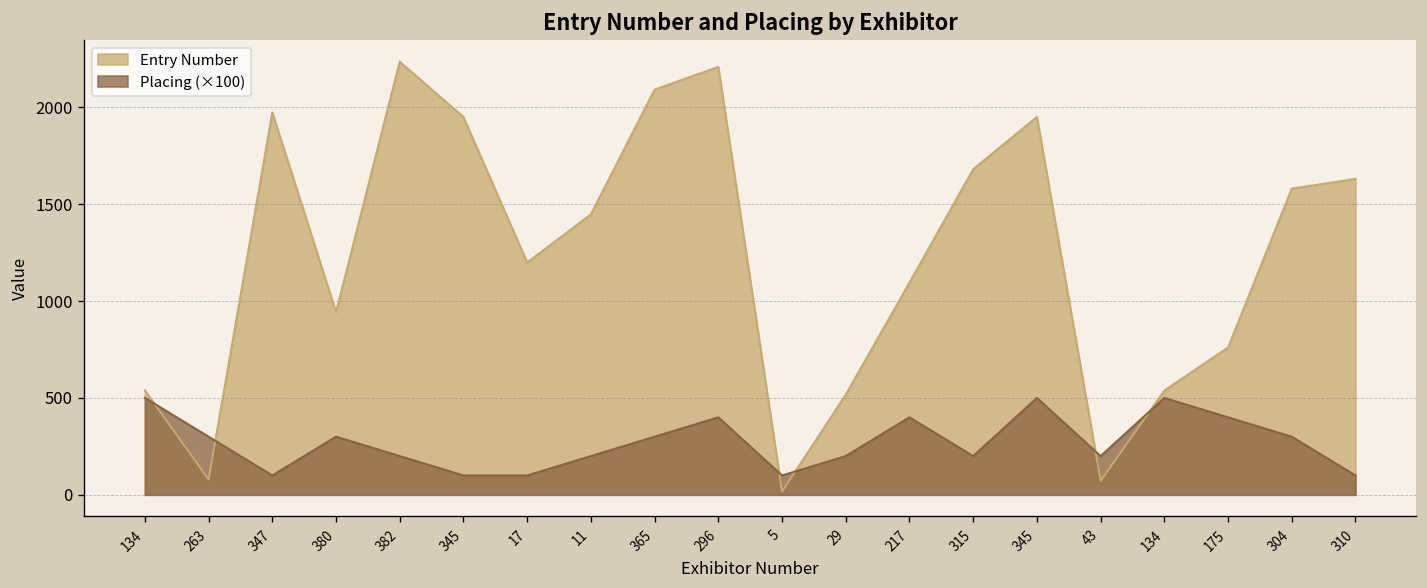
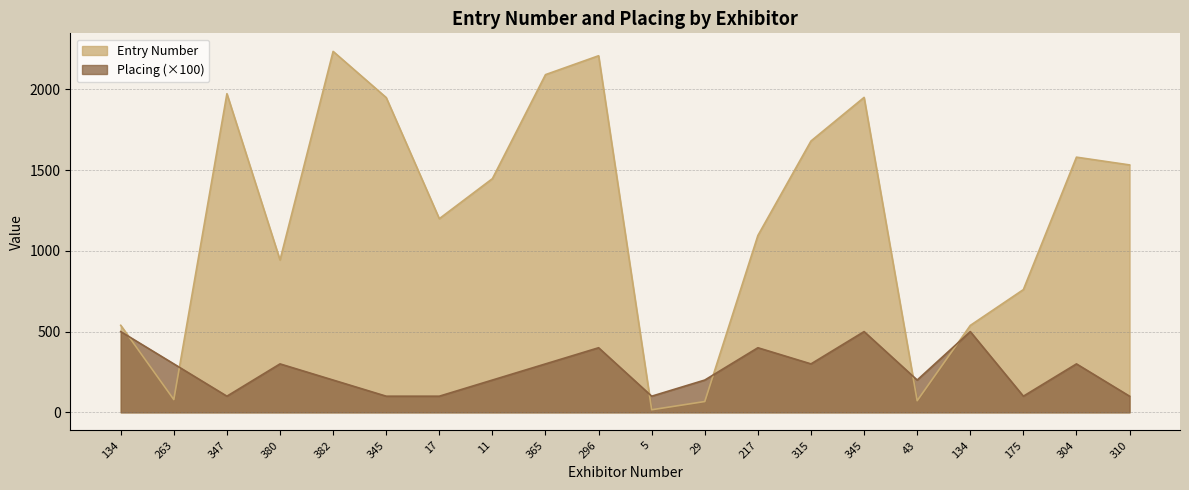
  {
    "Entry Number": {
      "263": 80,
      "347": 1970,
      "380": 940,
      "382": 2240,
      "17": 1200,
      "11": 1450,
      "365": 2090,
      "296": 2210,
      "5": 20,
-     "29": 520,
+     "29": 70,
      "217": 1100,
      "315": 1680,
      "43": 70,
      "175": 760,
      "304": 1580,
-     "310": 1630
+     "310": 1530
    },
    "Placing (×100)": {
      "263": 300,
      "347": 100,
      "380": 300,
      "382": 200,
      "17": 100,
      "11": 200,
      "365": 300,
      "296": 400,
      "5": 100,
      "29": 200,
      "217": 400,
-     "315": 200,
+     "315": 300,
      "43": 200,
-     "175": 400,
+     "175": 100,
      "304": 300,
      "310": 100
    }
  }
